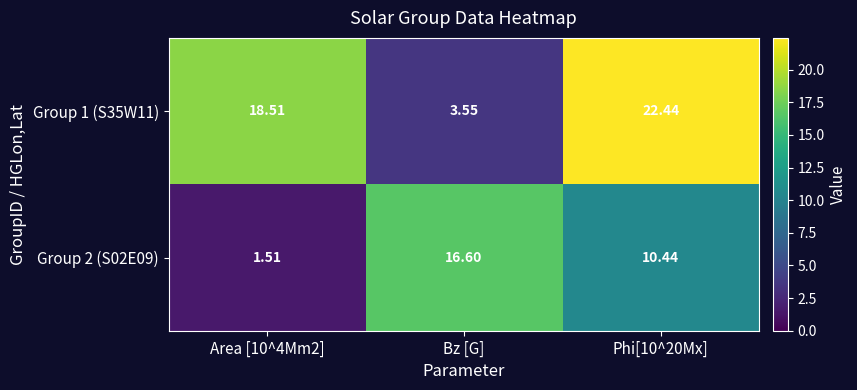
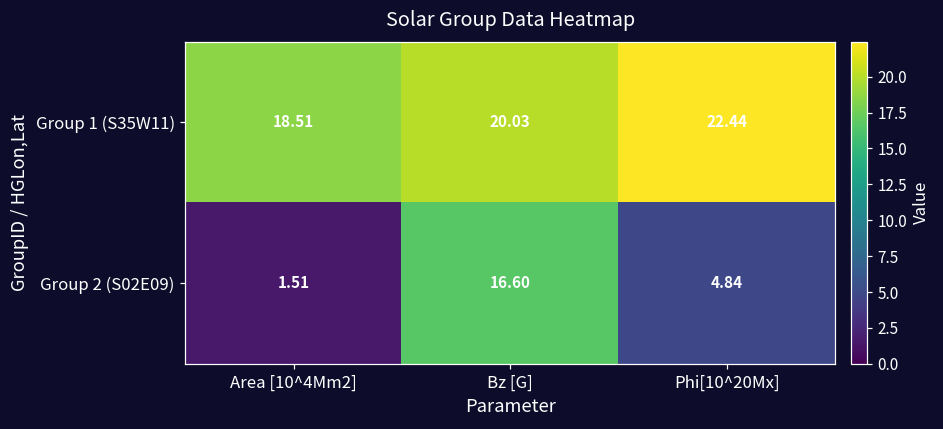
  {
    "Group 1 (S35W11)": {
      "Area [10^4Mm2]": 18.51,
-     "Bz [G]": 3.55,
+     "Bz [G]": 20.03,
      "Phi[10^20Mx]": 22.44
    },
    "Group 2 (S02E09)": {
      "Area [10^4Mm2]": 1.51,
      "Bz [G]": 16.60,
-     "Phi[10^20Mx]": 10.44
+     "Phi[10^20Mx]": 4.84
    }
  }
